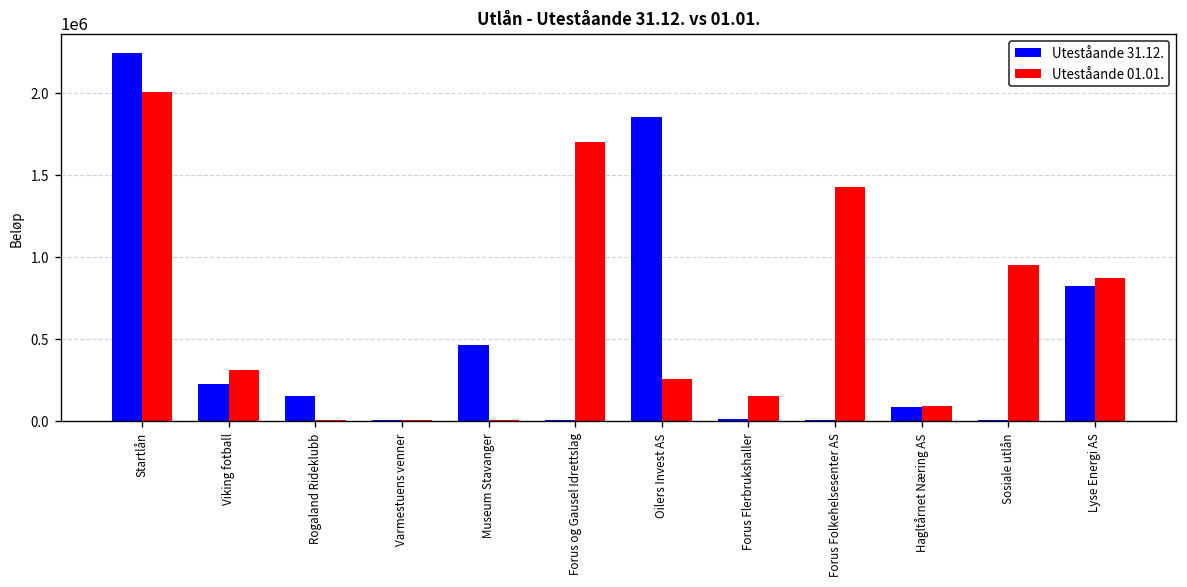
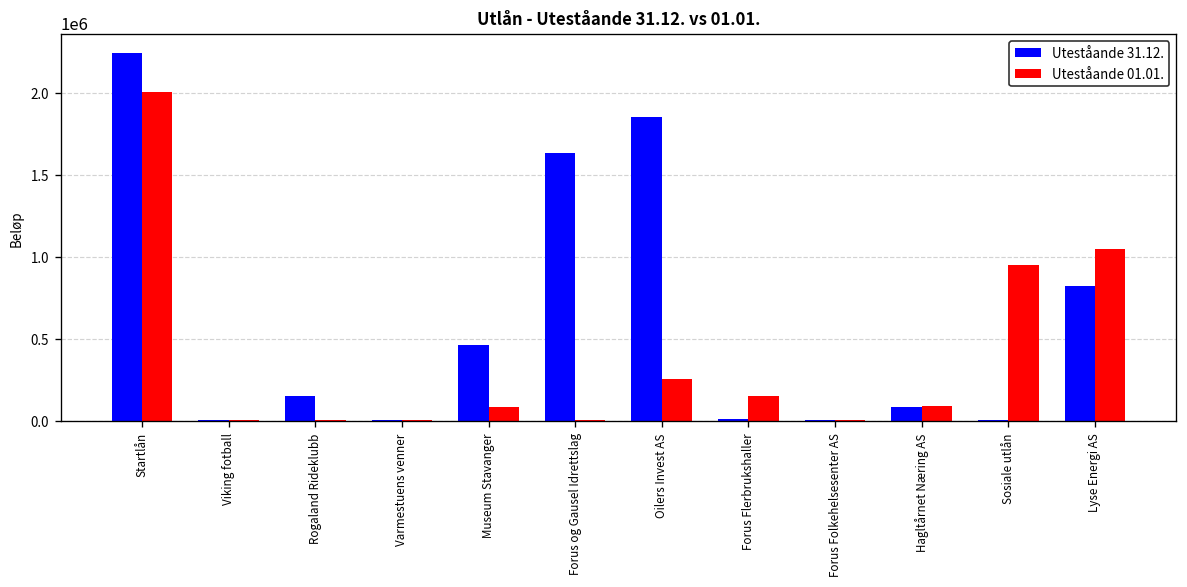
  {
    "Uteståande 31.12.": {
      "Startlån": 2250000,
-     "Viking fotball": 220000,
+     "Viking fotball": 0,
      "Rogaland Rideklubb": 150000,
      "Museum Stavanger": 460000,
-     "Forus og Gausel Idrettslag": 0,
+     "Forus og Gausel Idrettslag": 1630000,
      "Oilers Invest AS": 1850000,
      "Hagltårnet Næring AS": 80000,
      "Lyse Energi AS": 820000
    },
    "Uteståande 01.01.": {
      "Startlån": 2000000,
-     "Viking fotball": 310000,
-     "Museum Stavanger": 0,
-     "Forus og Gausel Idrettslag": 1700000,
+     "Viking fotball": 0,
+     "Museum Stavanger": 80000,
+     "Forus og Gausel Idrettslag": 0,
      "Oilers Invest AS": 250000,
      "Forus Flerbrukshaller": 150000,
-     "Forus Folkehelsesenter AS": 1430000,
+     "Forus Folkehelsesenter AS": 0,
      "Hagltårnet Næring AS": 90000,
      "Sosiale utlån": 950000,
-     "Lyse Energi AS": 870000
+     "Lyse Energi AS": 1050000
    }
  }
